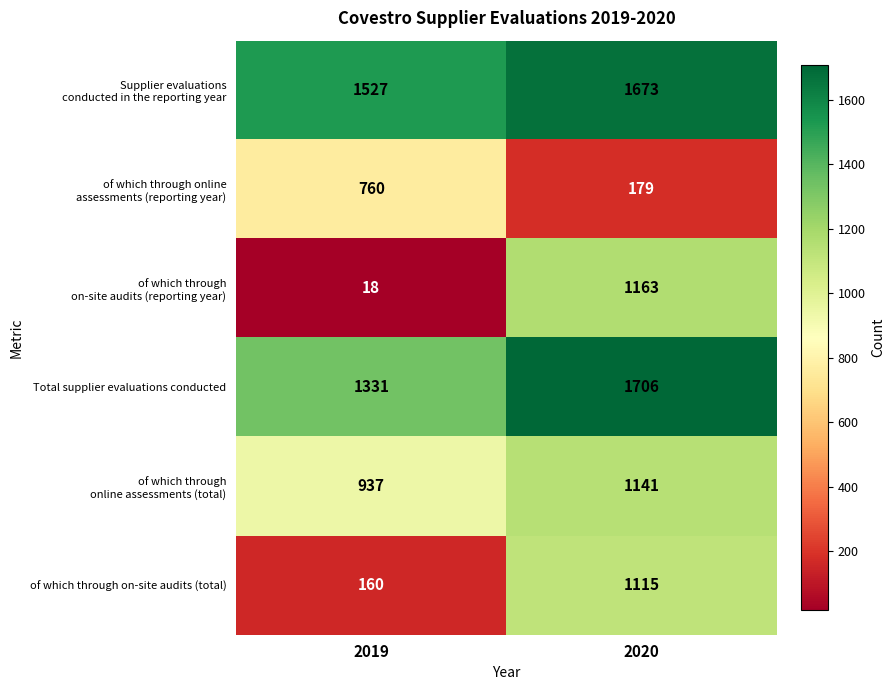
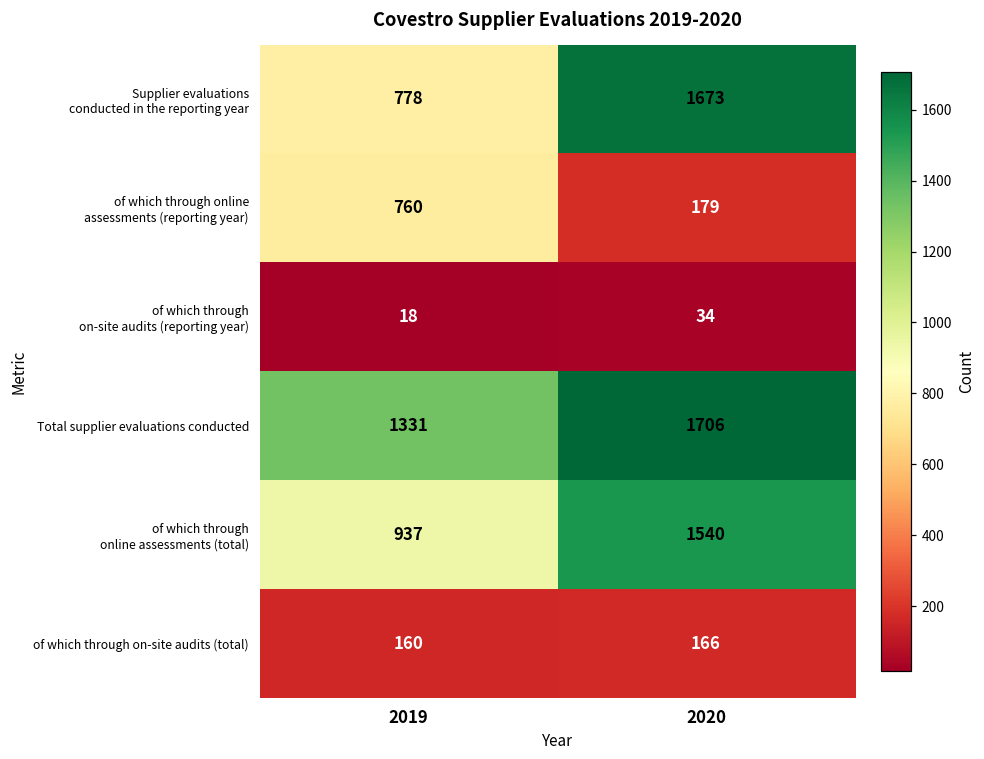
  {
    "Supplier evaluations conducted in the reporting year": {
-     "2019": 1527,
+     "2019": 778,
      "2020": 1673
    },
    "of which through online assessments (reporting year)": {
      "2019": 760,
      "2020": 179
    },
    "of which through on-site audits (reporting year)": {
      "2019": 18,
-     "2020": 1163
+     "2020": 34
    },
    "Total supplier evaluations conducted": {
      "2019": 1331,
      "2020": 1706
    },
    "of which through online assessments (total)": {
      "2019": 937,
-     "2020": 1141
+     "2020": 1540
    },
    "of which through on-site audits (total)": {
      "2019": 160,
-     "2020": 1115
+     "2020": 166
    }
  }
